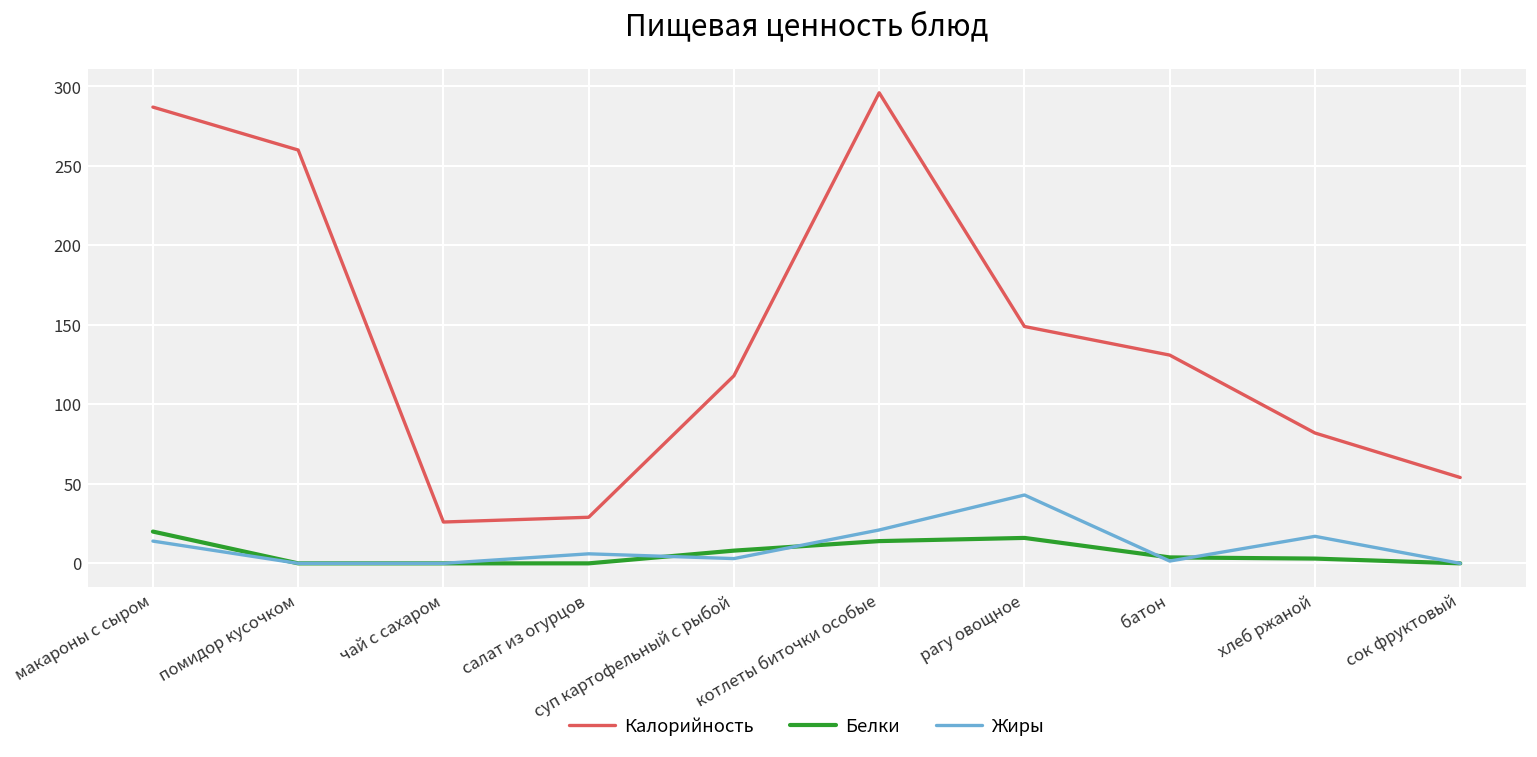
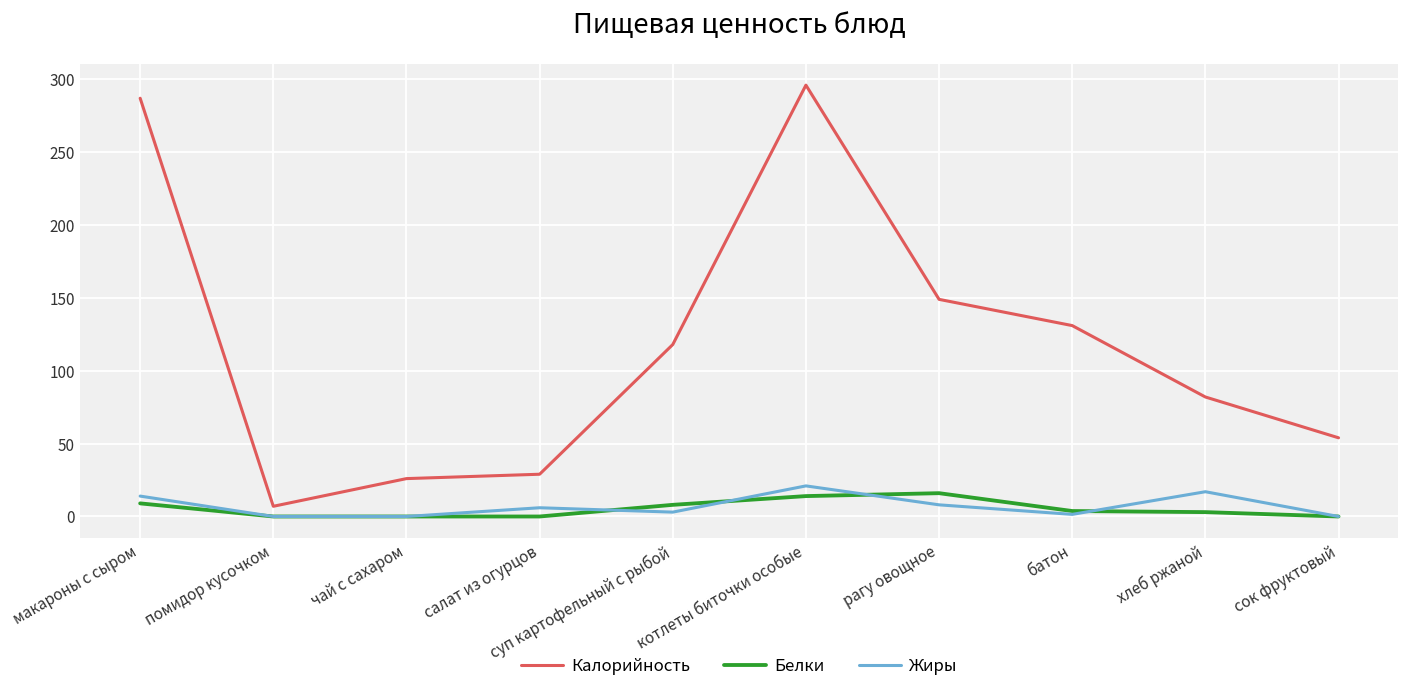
  {
    "Калорийность": {
      "макароны с сыром": 287,
-     "помидор кусочком": 260,
+     "помидор кусочком": 7,
      "чай с сахаром": 26,
      "салат из огурцов": 29,
      "суп картофельный с рыбой": 118,
      "котлеты биточки особые": 296,
      "рагу овощное": 149,
      "батон": 131,
      "хлеб ржаной": 82,
      "сок фруктовый": 54
    },
    "Белки": {
-     "макароны с сыром": 20,
+     "макароны с сыром": 9,
      "салат из огурцов": 0,
      "суп картофельный с рыбой": 8,
      "котлеты биточки особые": 14,
      "рагу овощное": 16,
      "батон": 4,
      "хлеб ржаной": 3
    },
    "Жиры": {
      "макароны с сыром": 14,
      "салат из огурцов": 6,
      "суп картофельный с рыбой": 3,
      "котлеты биточки особые": 21,
-     "рагу овощное": 43,
+     "рагу овощное": 8,
      "батон": 1,
      "хлеб ржаной": 17
    }
  }
